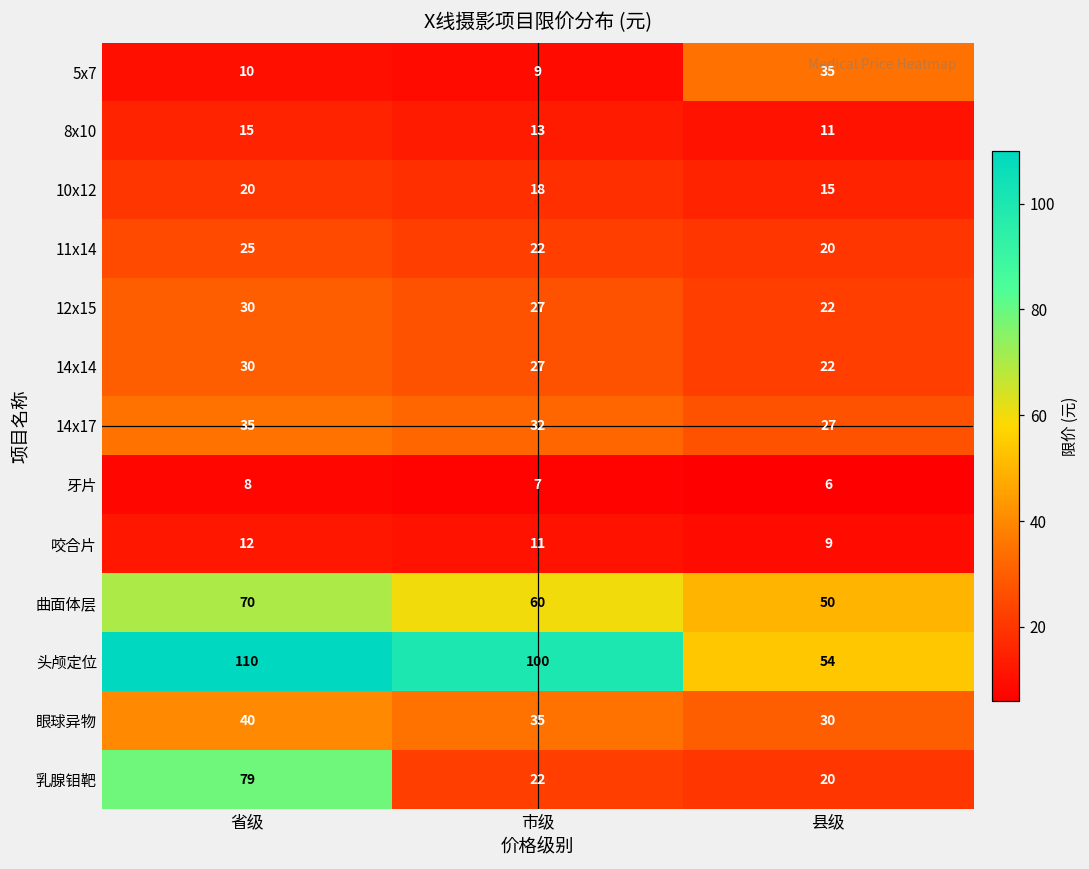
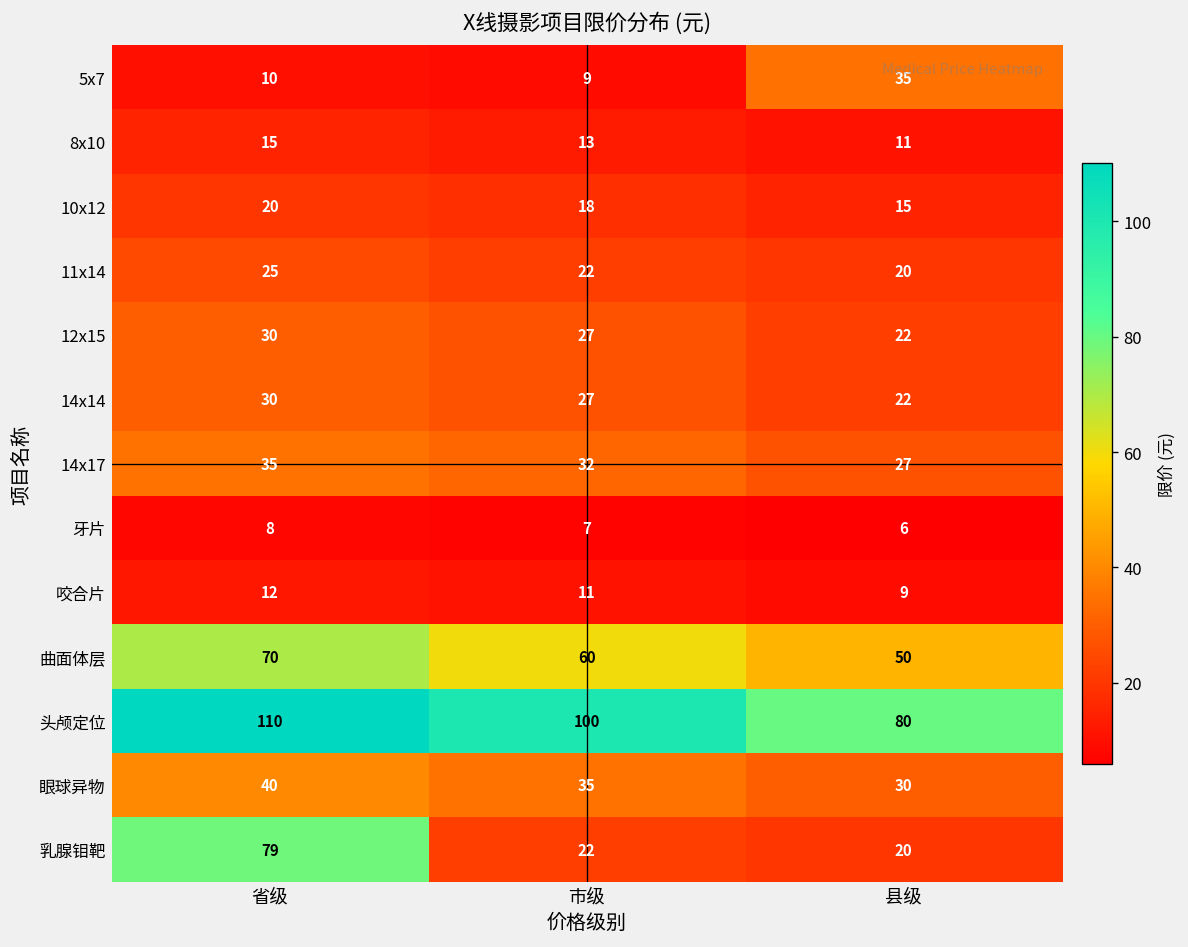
  {
    "5x7": {
      "省级": 10,
      "市级": 9
    },
    "8x10": {
      "省级": 15,
      "市级": 13,
      "县级": 11
    },
    "10x12": {
      "省级": 20,
      "市级": 18,
      "县级": 15
    },
    "11x14": {
      "省级": 25,
      "市级": 22,
      "县级": 20
    },
    "12x15": {
      "省级": 30,
      "市级": 27,
      "县级": 22
    },
    "14x14": {
      "省级": 30,
      "市级": 27,
      "县级": 22
    },
    "14x17": {
      "省级": 35,
      "市级": 32,
      "县级": 27
    },
    "牙片": {
      "省级": 8,
      "市级": 7,
      "县级": 6
    },
    "咬合片": {
      "省级": 12,
      "市级": 11,
      "县级": 9
    },
    "曲面体层": {
      "省级": 70,
      "市级": 60,
      "县级": 50
    },
    "头颅定位": {
      "省级": 110,
      "市级": 100,
-     "县级": 54
+     "县级": 80
    },
    "眼球异物": {
      "省级": 40,
      "市级": 35,
      "县级": 30
    },
    "乳腺钼靶": {
      "省级": 79,
      "市级": 22,
      "县级": 20
    }
  }
